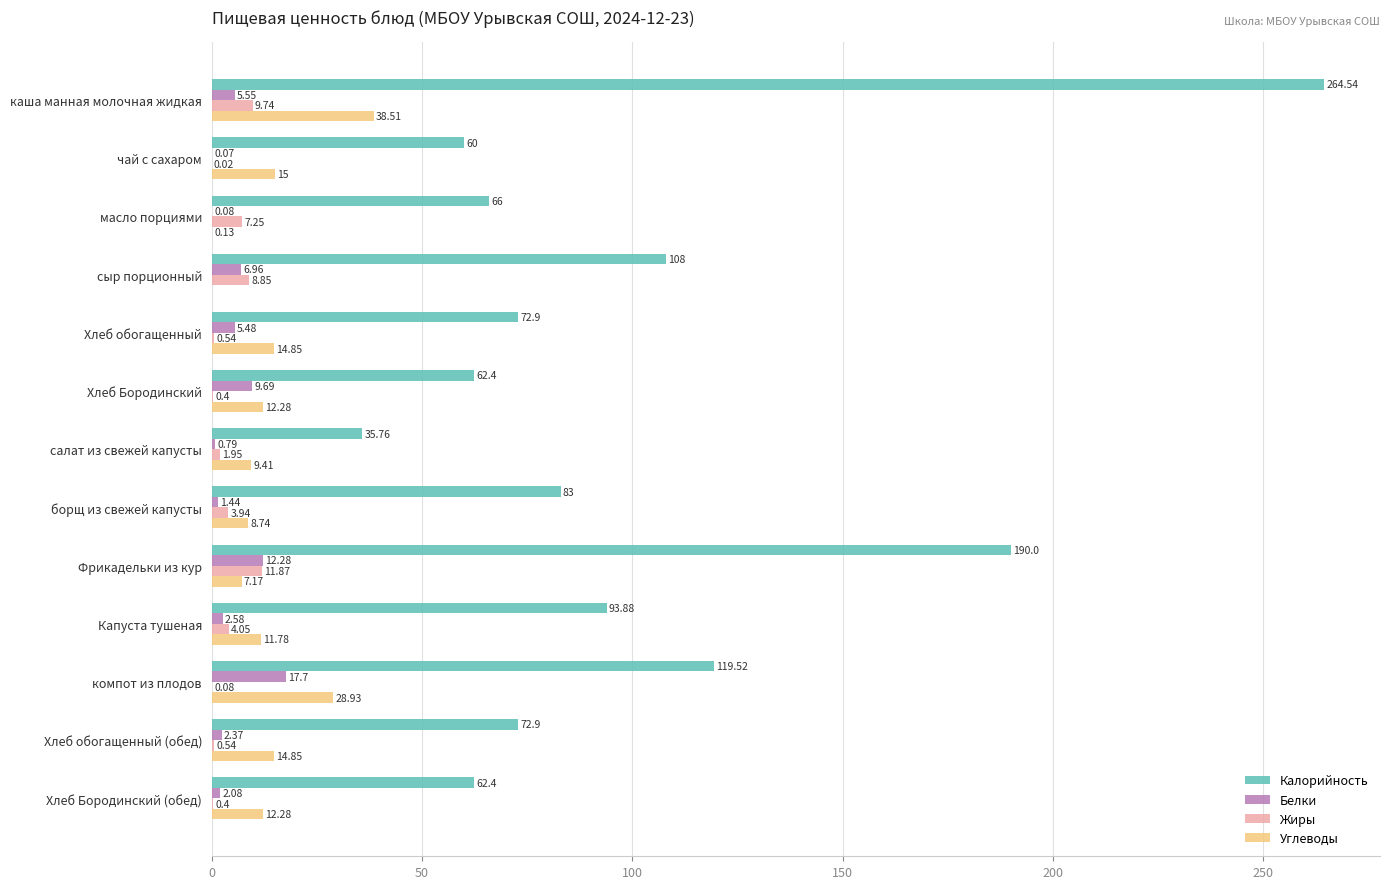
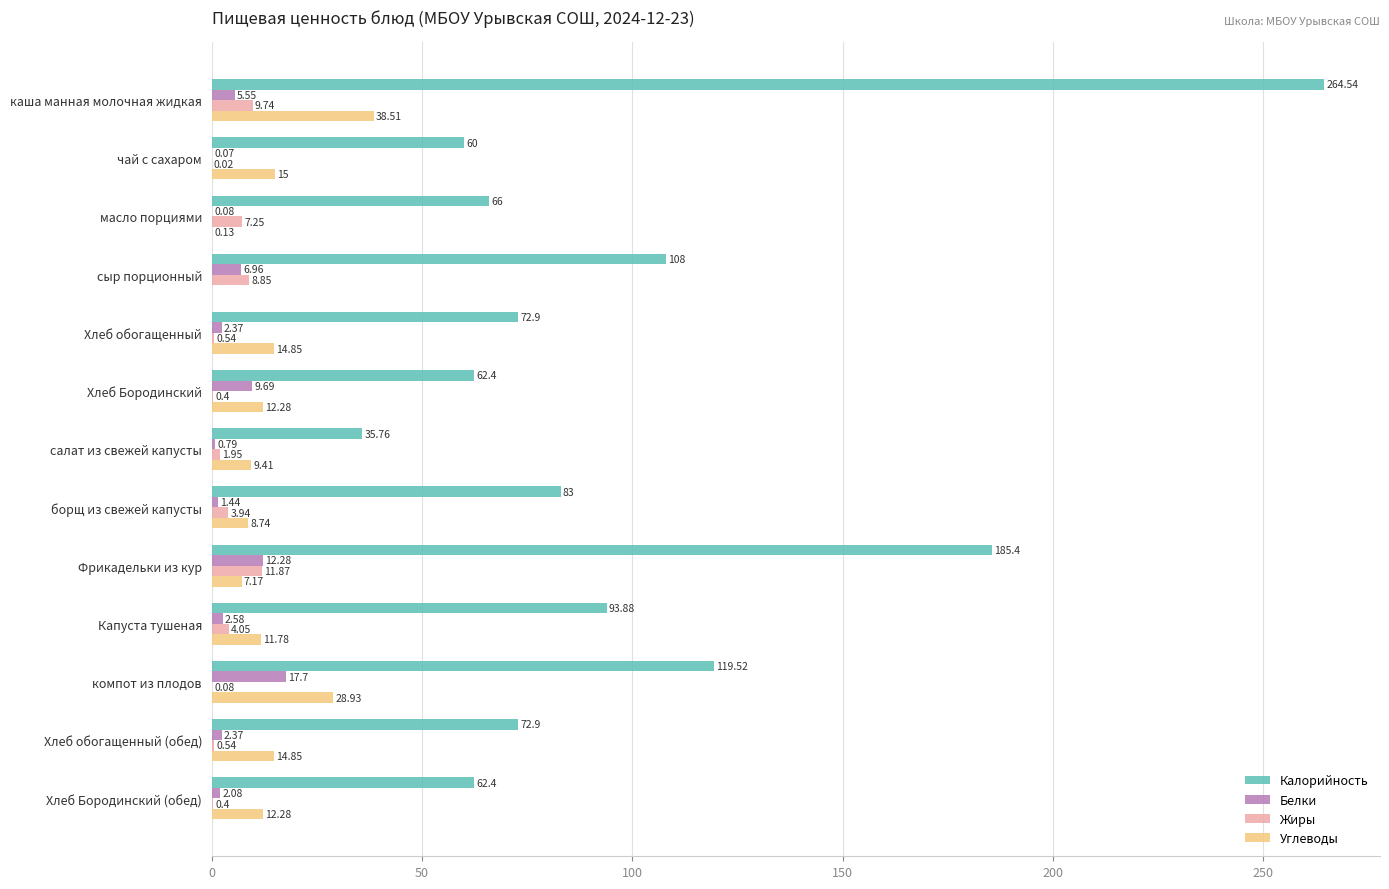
  {
    "Калорийность": {
      "каша манная молочная жидкая": 264.54,
      "чай с сахаром": 60,
      "масло порциями": 66,
      "сыр порционный": 108,
      "Хлеб обогащенный": 72.9,
      "Хлеб Бородинский": 62.4,
      "салат из свежей капусты": 35.76,
      "борщ из свежей капусты": 83,
-     "Фрикадельки из кур": 190.0,
+     "Фрикадельки из кур": 185.4,
      "Капуста тушеная": 93.88,
      "компот из плодов": 119.52,
      "Хлеб обогащенный (обед)": 72.9,
      "Хлеб Бородинский (обед)": 62.4
    },
    "Белки": {
      "каша манная молочная жидкая": 5.55,
      "чай с сахаром": 0.07,
      "масло порциями": 0.08,
      "сыр порционный": 6.96,
-     "Хлеб обогащенный": 5.48,
+     "Хлеб обогащенный": 2.37,
      "Хлеб Бородинский": 9.69,
      "салат из свежей капусты": 0.79,
      "борщ из свежей капусты": 1.44,
      "Фрикадельки из кур": 12.28,
      "Капуста тушеная": 2.58,
      "компот из плодов": 17.7,
      "Хлеб обогащенный (обед)": 2.37,
      "Хлеб Бородинский (обед)": 2.08
    }
  }
